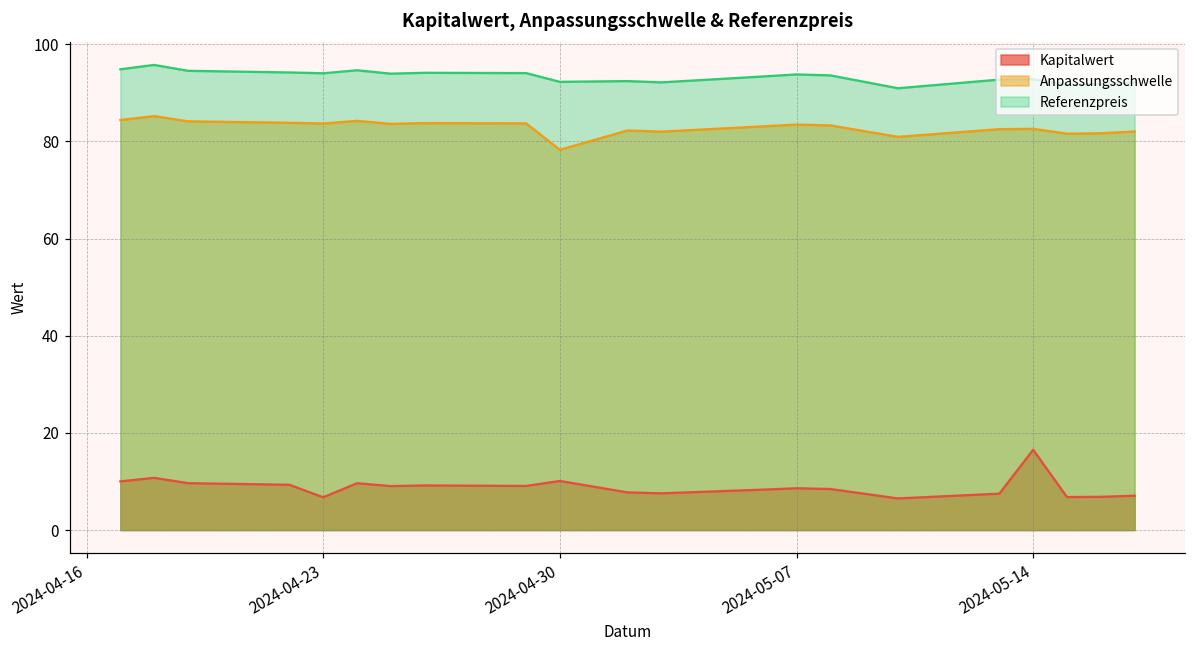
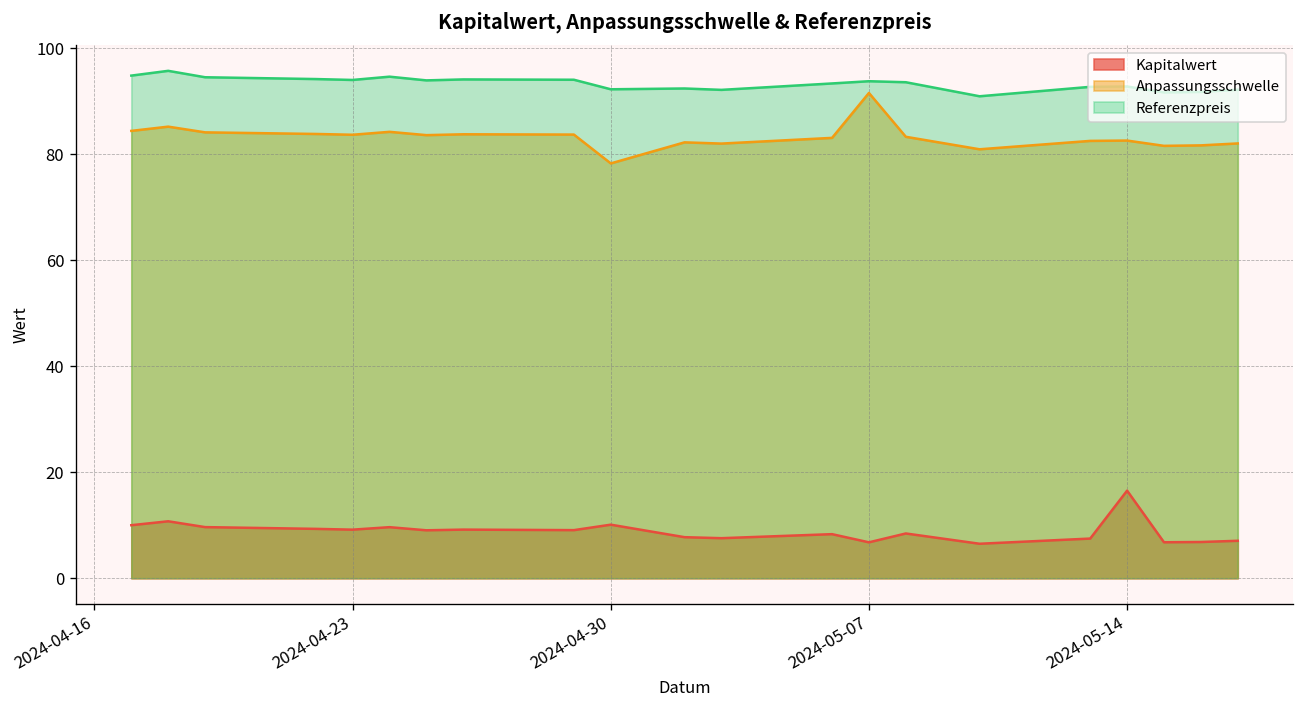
  {
    "Kapitalwert": {
-     "2024-04-23": 7,
+     "2024-04-23": 9,
      "2024-04-30": 10,
-     "2024-05-07": 9,
+     "2024-05-07": 7,
      "2024-05-14": 17
    },
    "Anpassungsschwelle": {
      "2024-04-23": 84,
      "2024-04-30": 78,
-     "2024-05-07": 83,
+     "2024-05-07": 92,
      "2024-05-14": 83
    },
    "Referenzpreis": {
      "2024-04-23": 94,
      "2024-04-30": 92,
      "2024-05-07": 94
    }
  }
